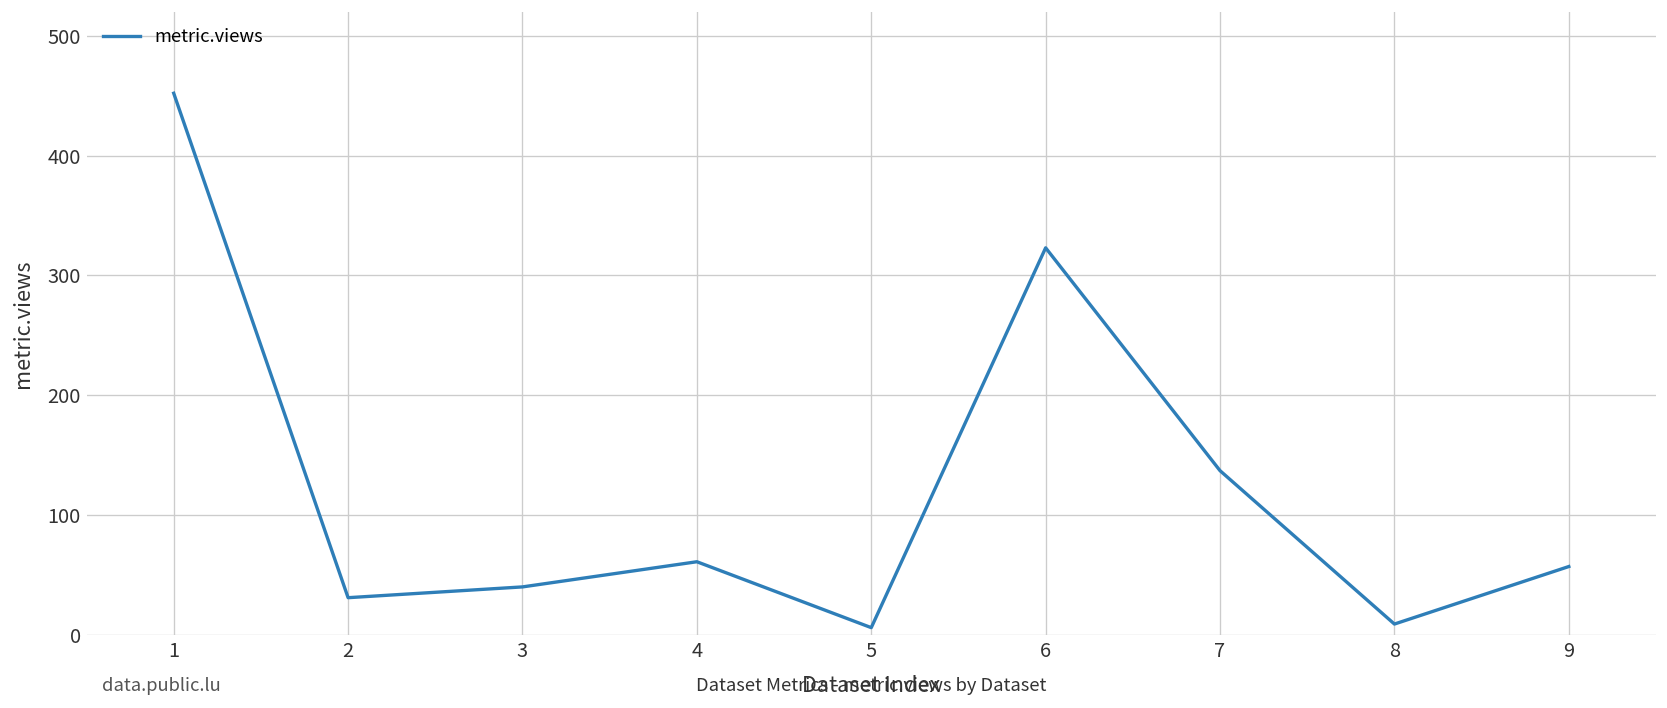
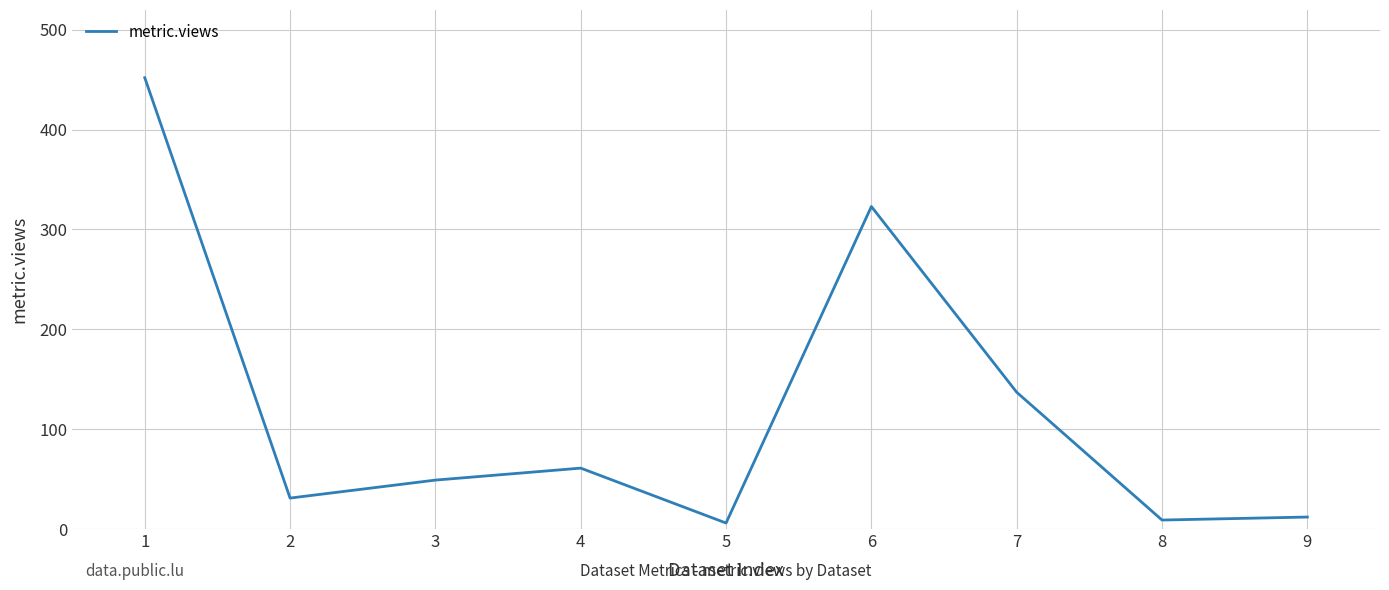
  {
    "1": 450,
    "2": 30,
-   "3": 40,
+   "3": 50,
    "4": 60,
    "5": 10,
    "6": 320,
    "7": 140,
    "8": 10,
-   "9": 60
+   "9": 10
  }
